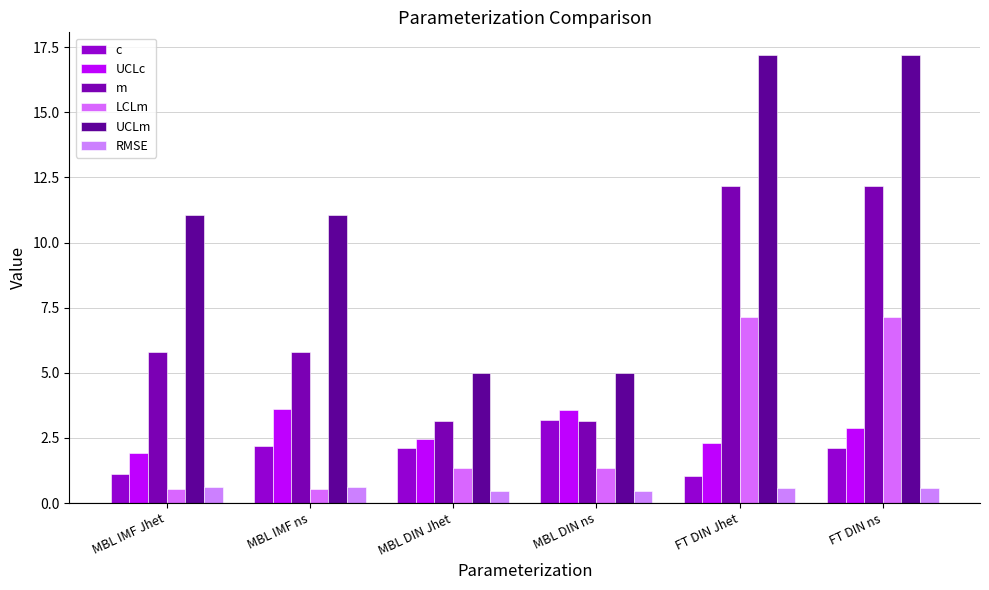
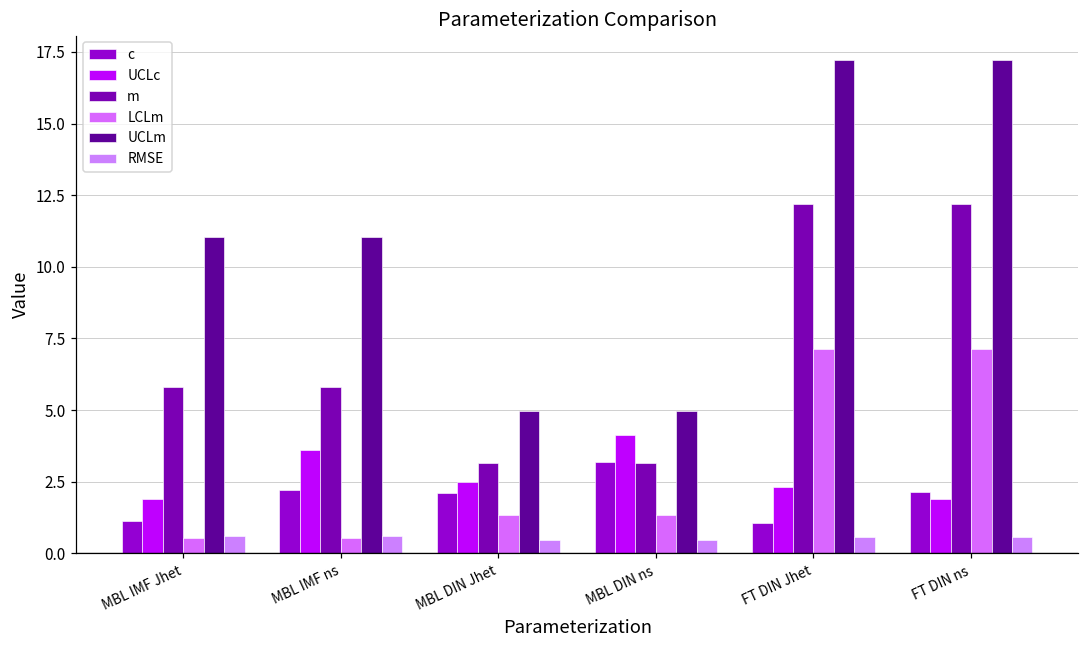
  {
    "UCLc": {
      "MBL IMF Jhet": 1.9,
      "MBL IMF ns": 3.6,
      "MBL DIN Jhet": 2.5,
-     "MBL DIN ns": 3.6,
+     "MBL DIN ns": 4.1,
      "FT DIN Jhet": 2.3,
-     "FT DIN ns": 2.9
+     "FT DIN ns": 1.9
    }
  }
